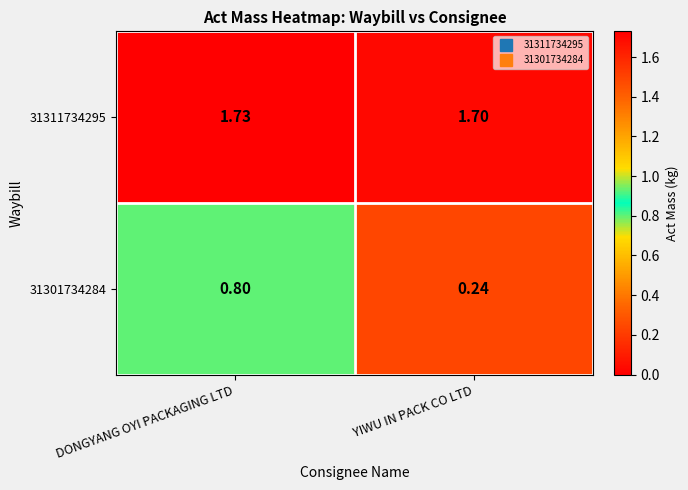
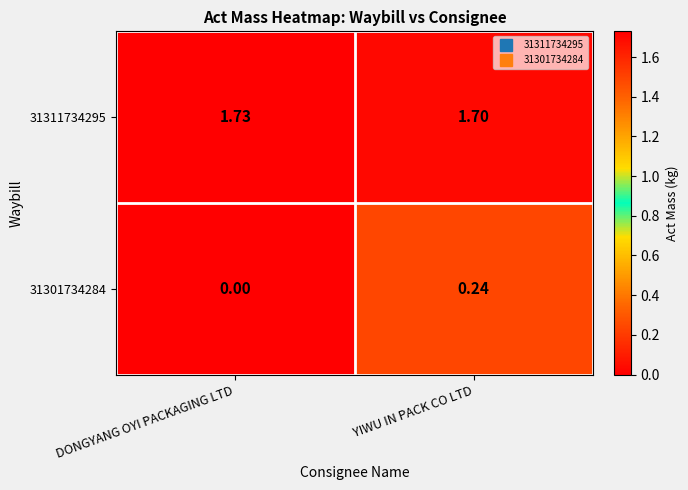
  {
    "31311734295": {
      "DONGYANG OYI PACKAGING LTD": 1.73,
      "YIWU IN PACK CO LTD": 1.70
    },
    "31301734284": {
-     "DONGYANG OYI PACKAGING LTD": 0.80,
+     "DONGYANG OYI PACKAGING LTD": 0.00,
      "YIWU IN PACK CO LTD": 0.24
    }
  }
